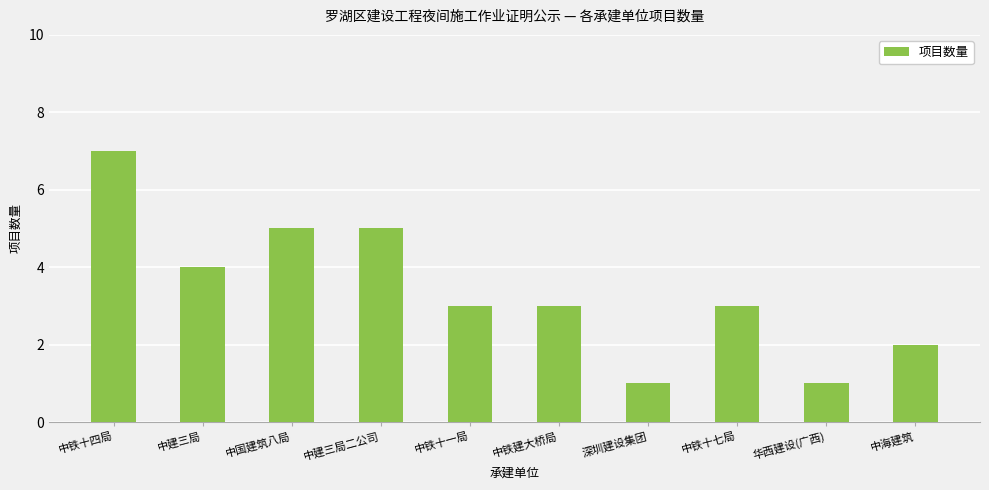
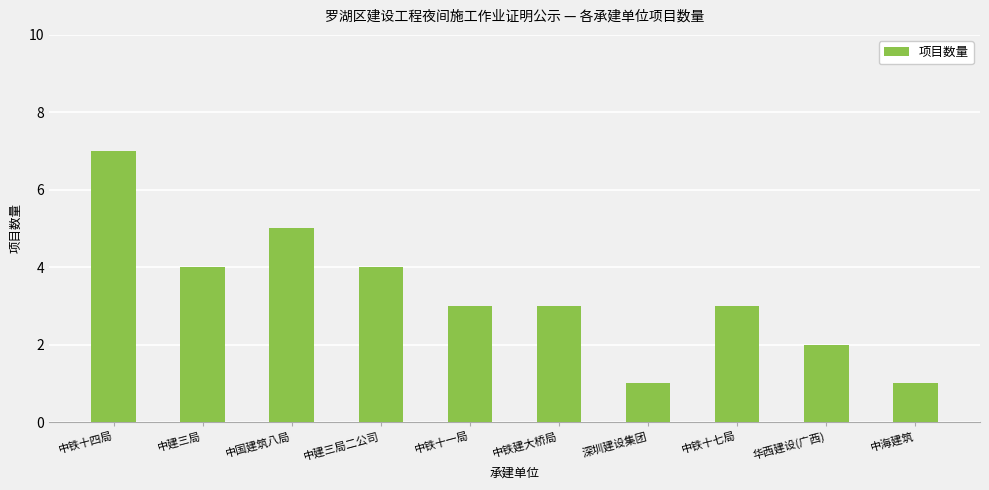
  {
    "中铁十四局": 7,
    "中建三局": 4,
    "中国建筑八局": 5,
-   "中建三局二公司": 5,
+   "中建三局二公司": 4,
    "中铁十一局": 3,
    "中铁建大桥局": 3,
    "深圳建设集团": 1,
    "中铁十七局": 3,
-   "华西建设(广西)": 1,
-   "中海建筑": 2
+   "华西建设(广西)": 2,
+   "中海建筑": 1
  }
